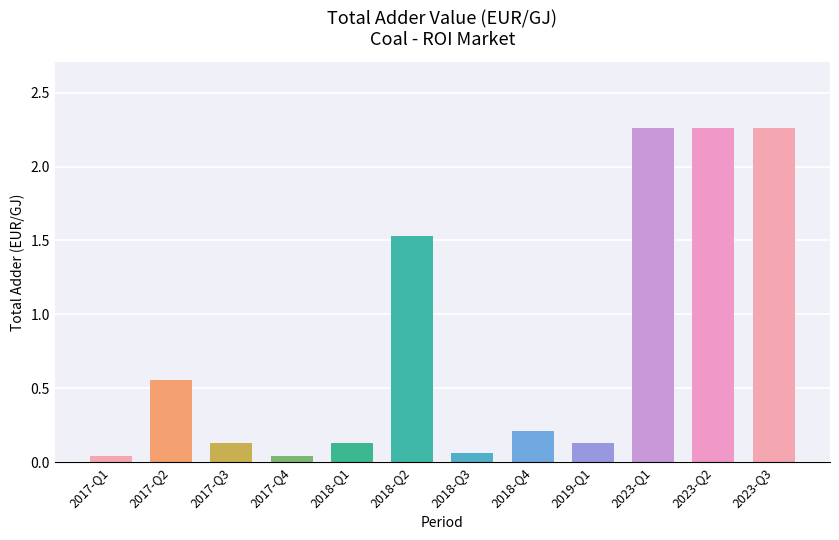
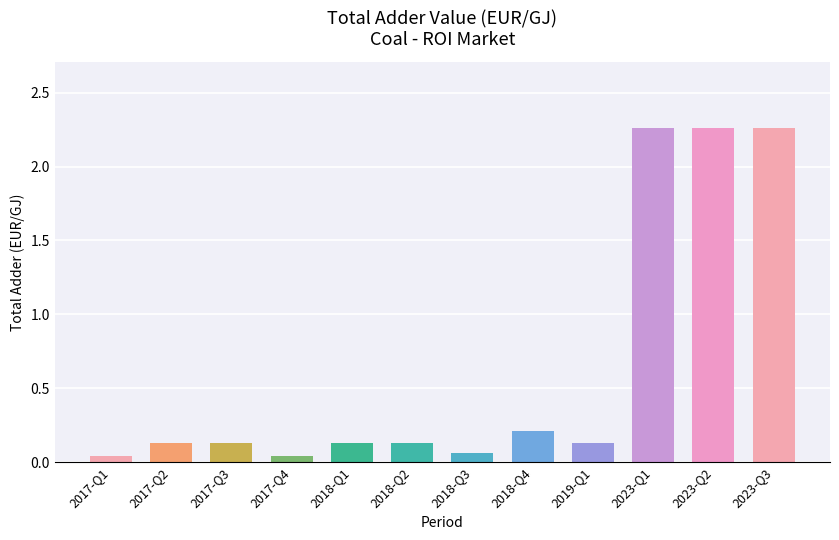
  {
    "2017-Q1": 0.04,
-   "2017-Q2": 0.55,
+   "2017-Q2": 0.13,
    "2017-Q3": 0.13,
    "2017-Q4": 0.04,
    "2018-Q1": 0.13,
-   "2018-Q2": 1.53,
+   "2018-Q2": 0.13,
    "2018-Q3": 0.06,
    "2018-Q4": 0.21,
    "2019-Q1": 0.13,
    "2023-Q1": 2.26,
    "2023-Q2": 2.26,
    "2023-Q3": 2.26
  }
